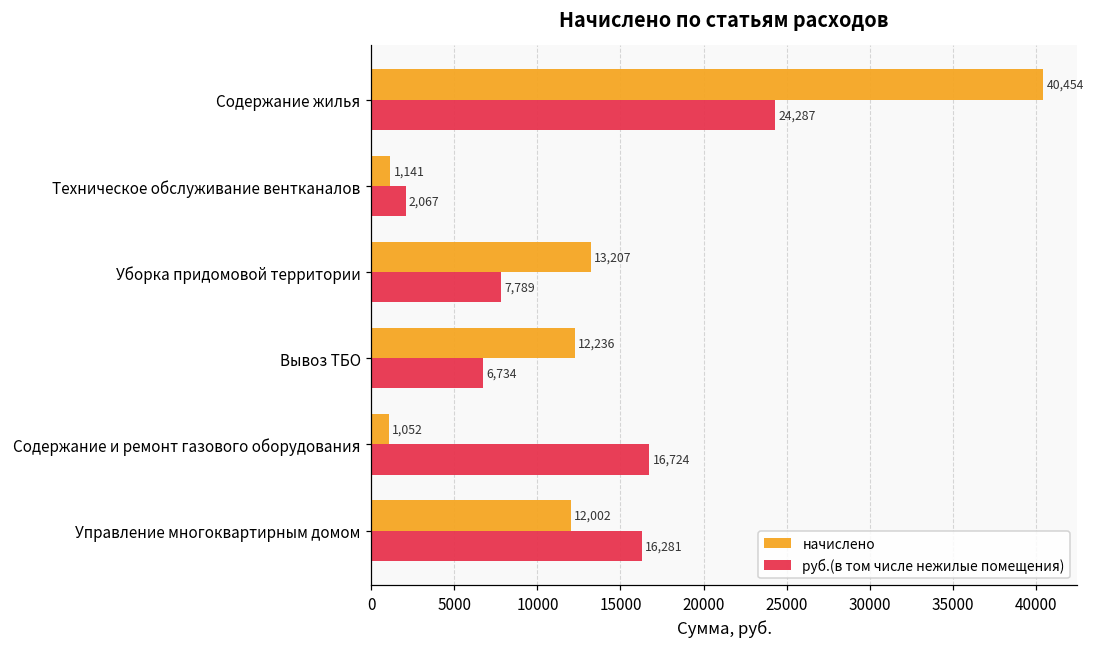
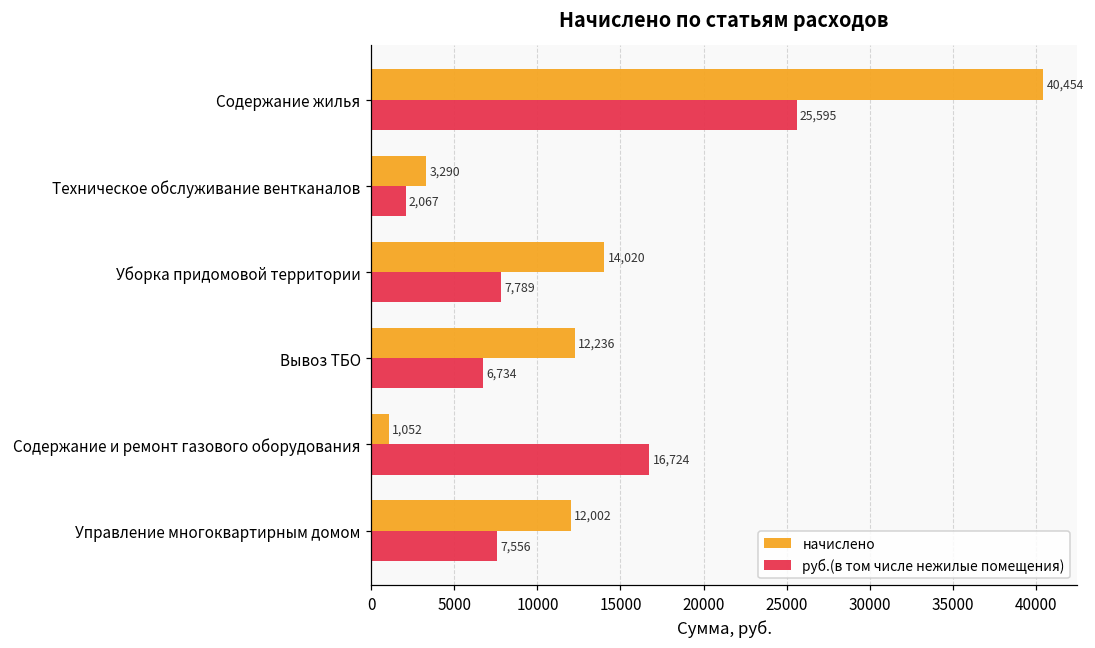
  {
    "начислено": {
      "Содержание жилья": "40,454",
-     "Техническое обслуживание вентканалов": "1,141",
-     "Уборка придомовой территории": "13,207",
+     "Техническое обслуживание вентканалов": "3,290",
+     "Уборка придомовой территории": "14,020",
      "Вывоз ТБО": "12,236",
      "Содержание и ремонт газового оборудования": "1,052",
      "Управление многоквартирным домом": "12,002"
    },
    "руб.(в том числе нежилые помещения)": {
-     "Содержание жилья": "24,287",
+     "Содержание жилья": "25,595",
      "Техническое обслуживание вентканалов": "2,067",
      "Уборка придомовой территории": "7,789",
      "Вывоз ТБО": "6,734",
      "Содержание и ремонт газового оборудования": "16,724",
-     "Управление многоквартирным домом": "16,281"
+     "Управление многоквартирным домом": "7,556"
    }
  }
